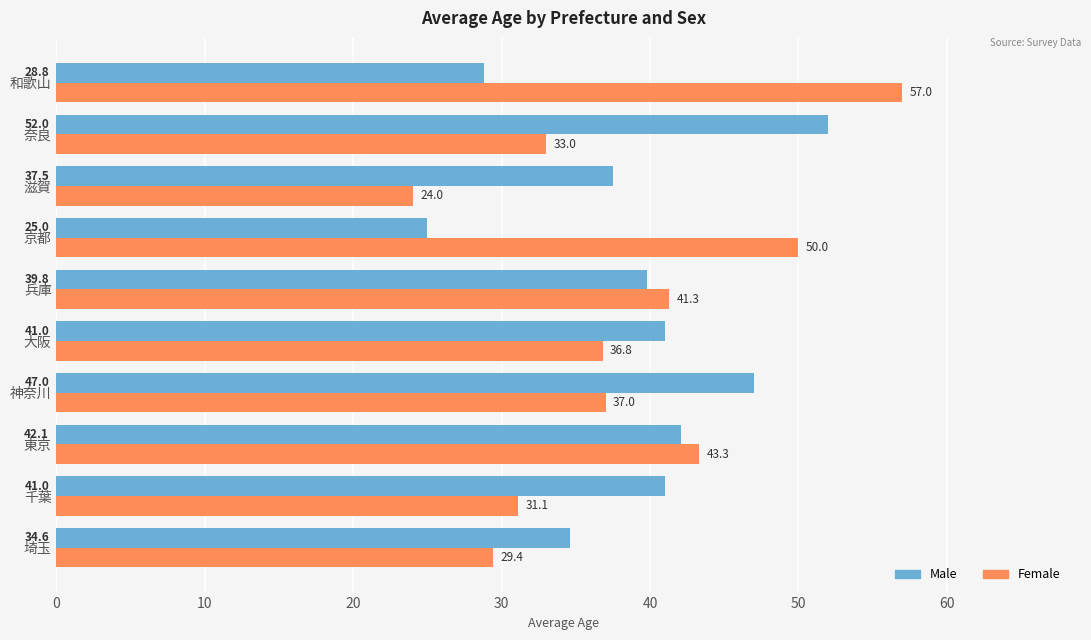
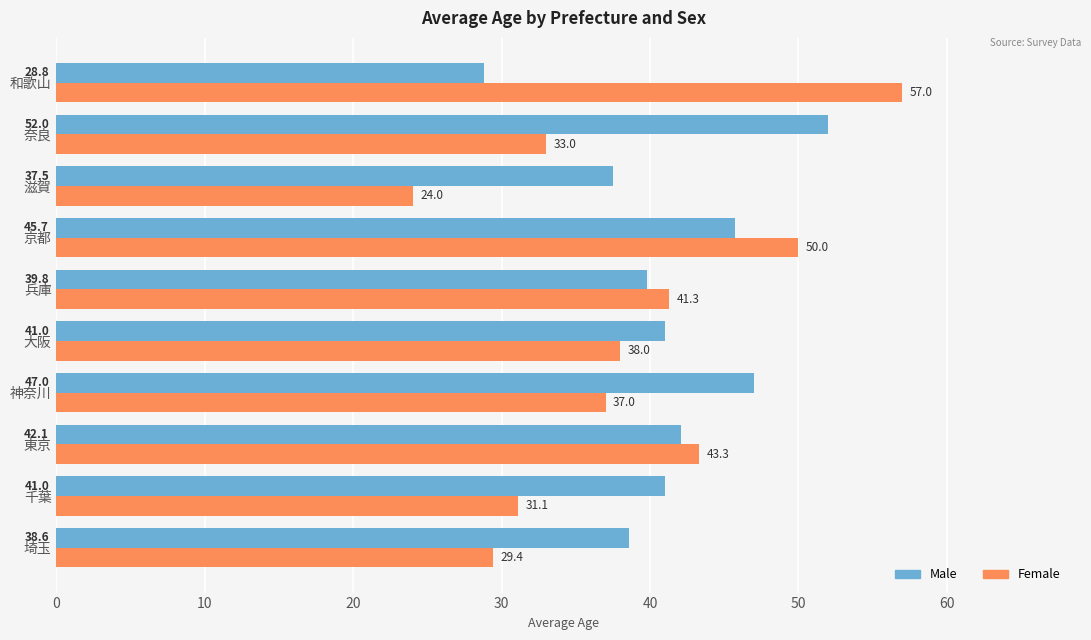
  {
    "Male": {
-     "京都": 25.0,
-     "埼玉": 34.6
+     "京都": 45.7,
+     "埼玉": 38.6
    },
    "Female": {
      "和歌山": 57.0,
      "奈良": 33.0,
      "滋賀": 24.0,
      "京都": 50.0,
      "兵庫": 41.3,
-     "大阪": 36.8,
+     "大阪": 38.0,
      "神奈川": 37.0,
      "東京": 43.3,
      "千葉": 31.1,
      "埼玉": 29.4
    }
  }
